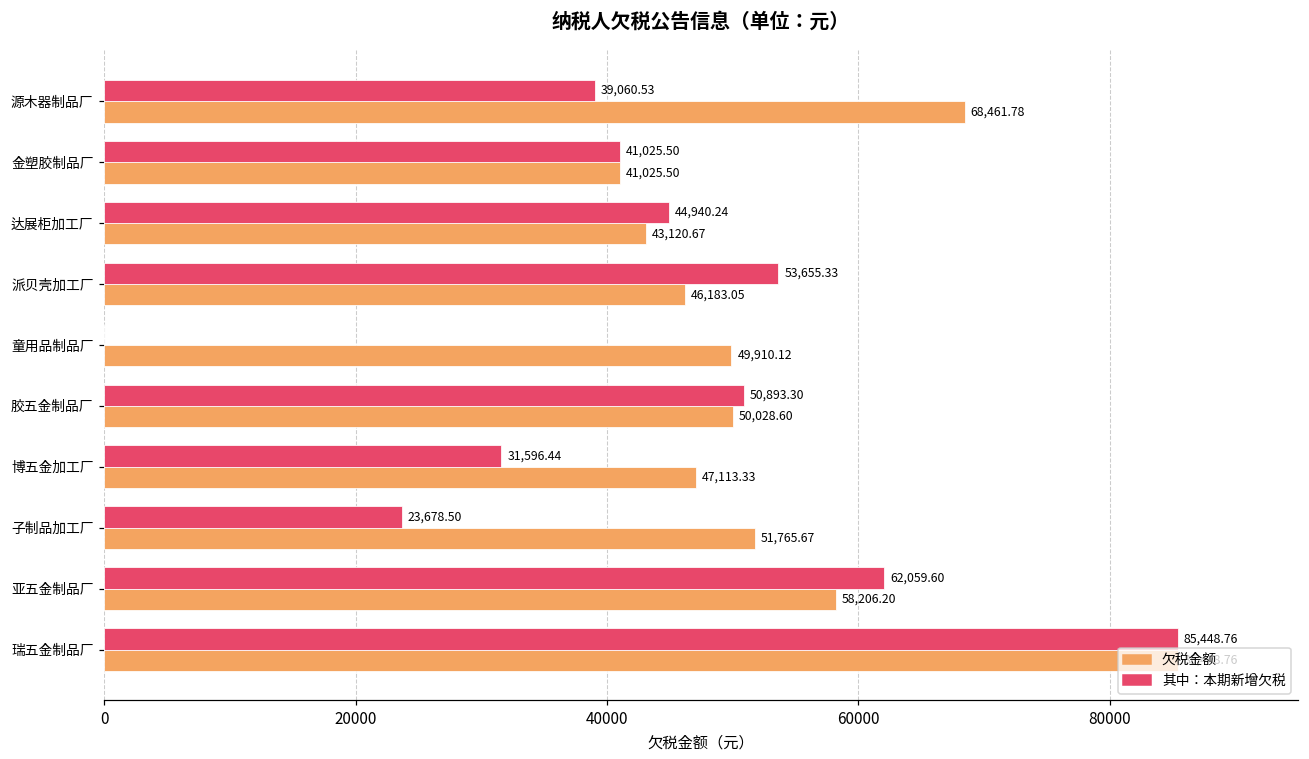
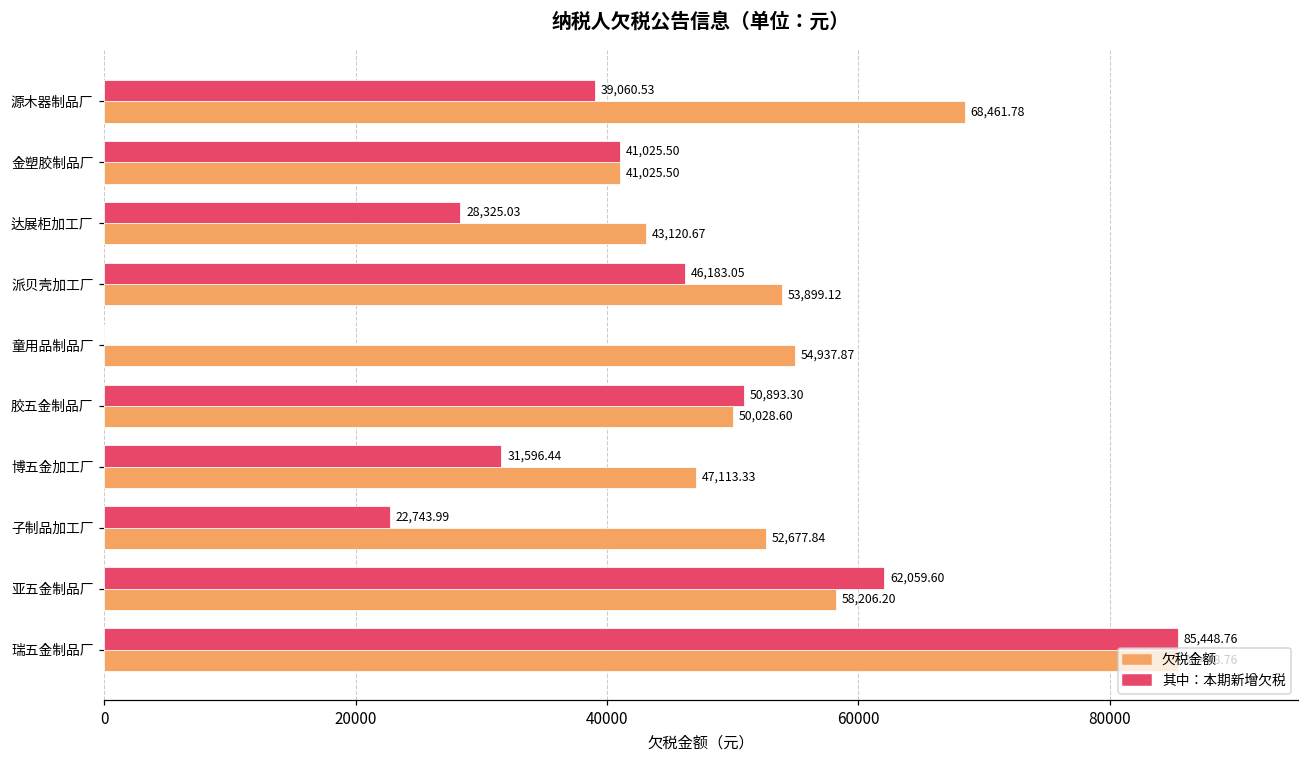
  {
    "欠税金额": {
      "源木器制品厂": "68,461.78",
      "金塑胶制品厂": "41,025.50",
      "达展柜加工厂": "43,120.67",
-     "派贝壳加工厂": "46,183.05",
-     "童用品制品厂": "49,910.12",
+     "派贝壳加工厂": "53,899.12",
+     "童用品制品厂": "54,937.87",
      "胶五金制品厂": "50,028.60",
      "博五金加工厂": "47,113.33",
-     "子制品加工厂": "51,765.67",
+     "子制品加工厂": "52,677.84",
      "亚五金制品厂": "58,206.20"
    },
    "其中：本期新增欠税": {
      "源木器制品厂": "39,060.53",
      "金塑胶制品厂": "41,025.50",
-     "达展柜加工厂": "44,940.24",
-     "派贝壳加工厂": "53,655.33",
+     "达展柜加工厂": "28,325.03",
+     "派贝壳加工厂": "46,183.05",
      "胶五金制品厂": "50,893.30",
      "博五金加工厂": "31,596.44",
-     "子制品加工厂": "23,678.50",
+     "子制品加工厂": "22,743.99",
      "亚五金制品厂": "62,059.60",
      "瑞五金制品厂": "85,448.76"
    }
  }
